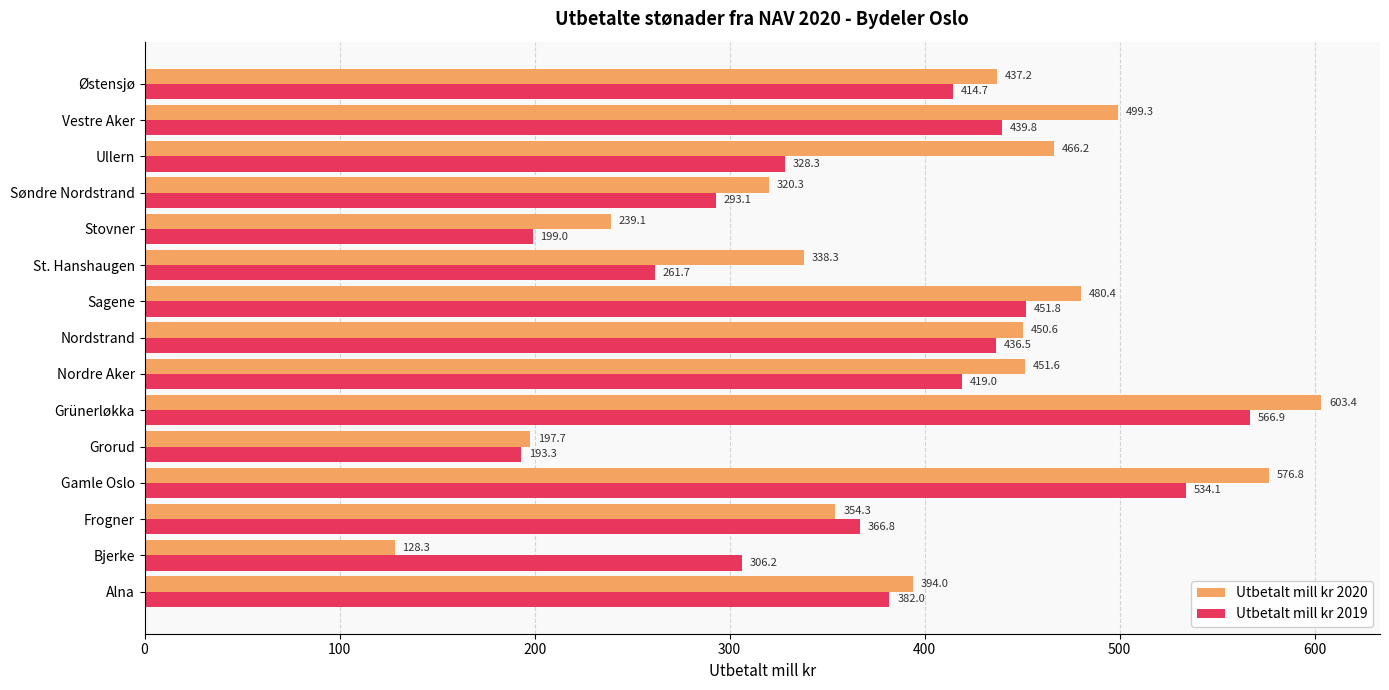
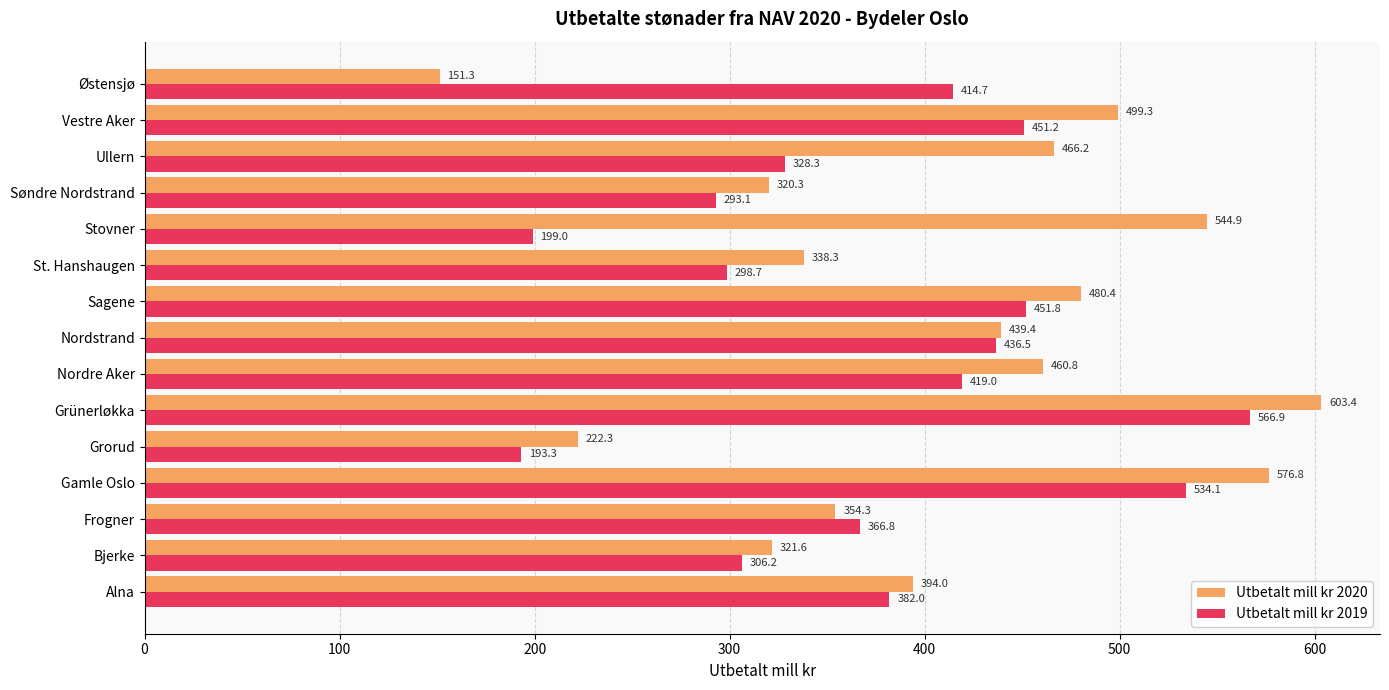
  {
    "Utbetalt mill kr 2020": {
-     "Østensjø": 437.2,
+     "Østensjø": 151.3,
      "Vestre Aker": 499.3,
      "Ullern": 466.2,
      "Søndre Nordstrand": 320.3,
-     "Stovner": 239.1,
+     "Stovner": 544.9,
      "St. Hanshaugen": 338.3,
      "Sagene": 480.4,
-     "Nordstrand": 450.6,
-     "Nordre Aker": 451.6,
+     "Nordstrand": 439.4,
+     "Nordre Aker": 460.8,
      "Grünerløkka": 603.4,
-     "Grorud": 197.7,
+     "Grorud": 222.3,
      "Gamle Oslo": 576.8,
      "Frogner": 354.3,
-     "Bjerke": 128.3,
+     "Bjerke": 321.6,
      "Alna": 394.0
    },
    "Utbetalt mill kr 2019": {
      "Østensjø": 414.7,
-     "Vestre Aker": 439.8,
+     "Vestre Aker": 451.2,
      "Ullern": 328.3,
      "Søndre Nordstrand": 293.1,
      "Stovner": 199.0,
-     "St. Hanshaugen": 261.7,
+     "St. Hanshaugen": 298.7,
      "Sagene": 451.8,
      "Nordstrand": 436.5,
      "Nordre Aker": 419.0,
      "Grünerløkka": 566.9,
      "Grorud": 193.3,
      "Gamle Oslo": 534.1,
      "Frogner": 366.8,
      "Bjerke": 306.2,
      "Alna": 382.0
    }
  }
